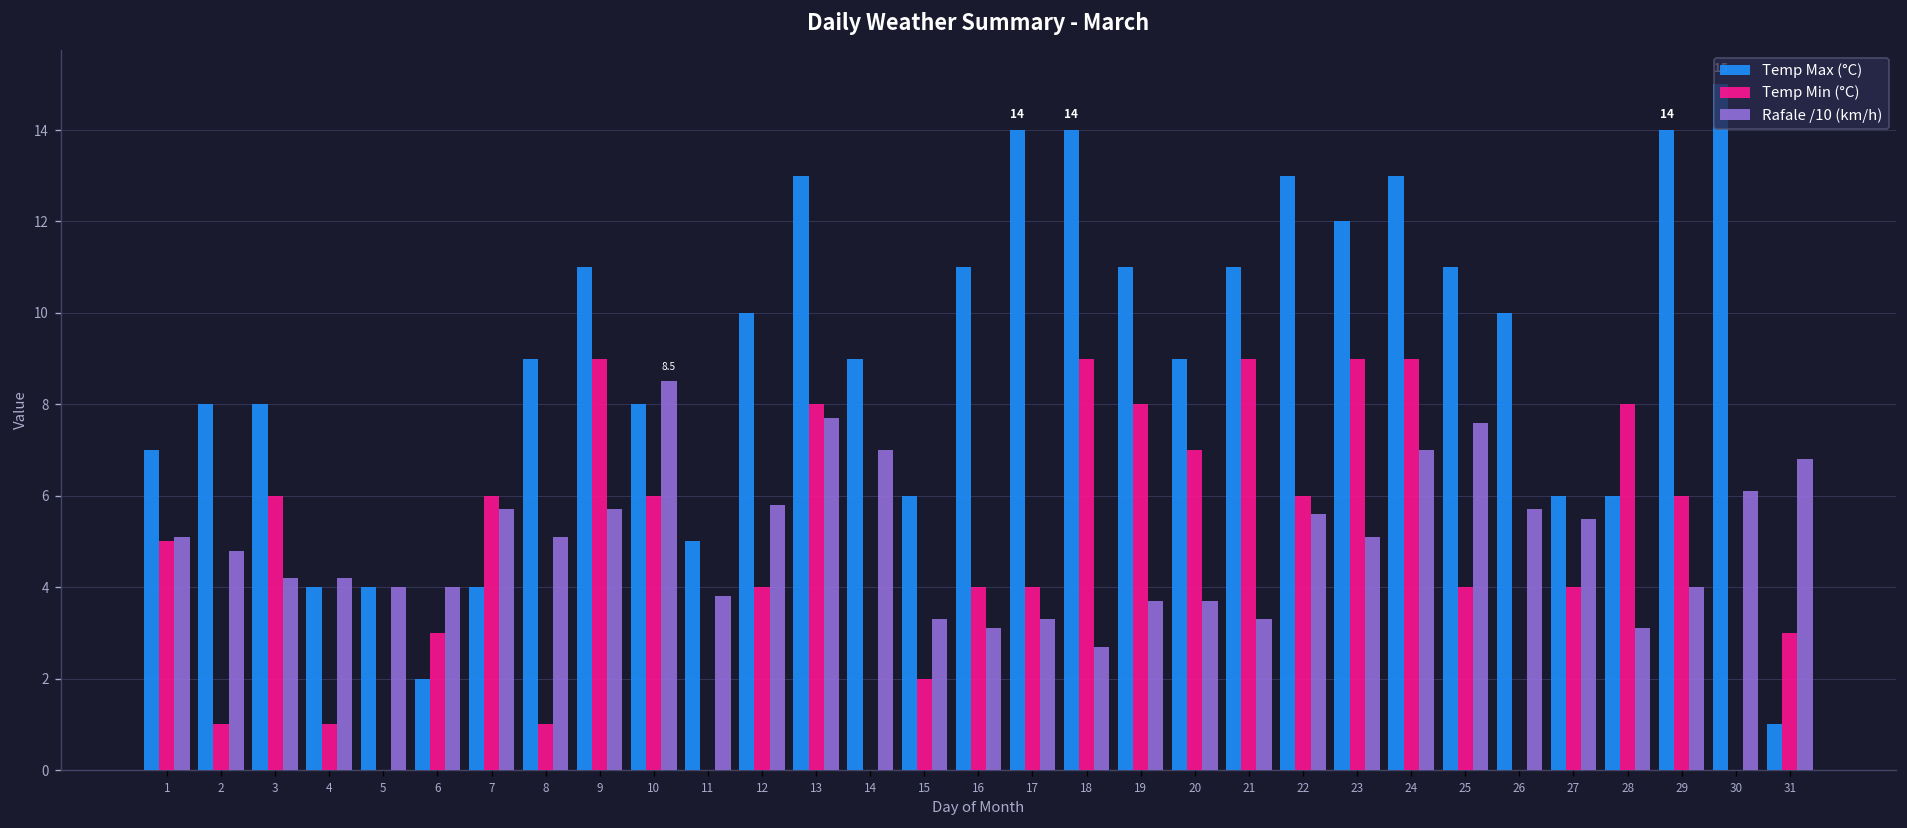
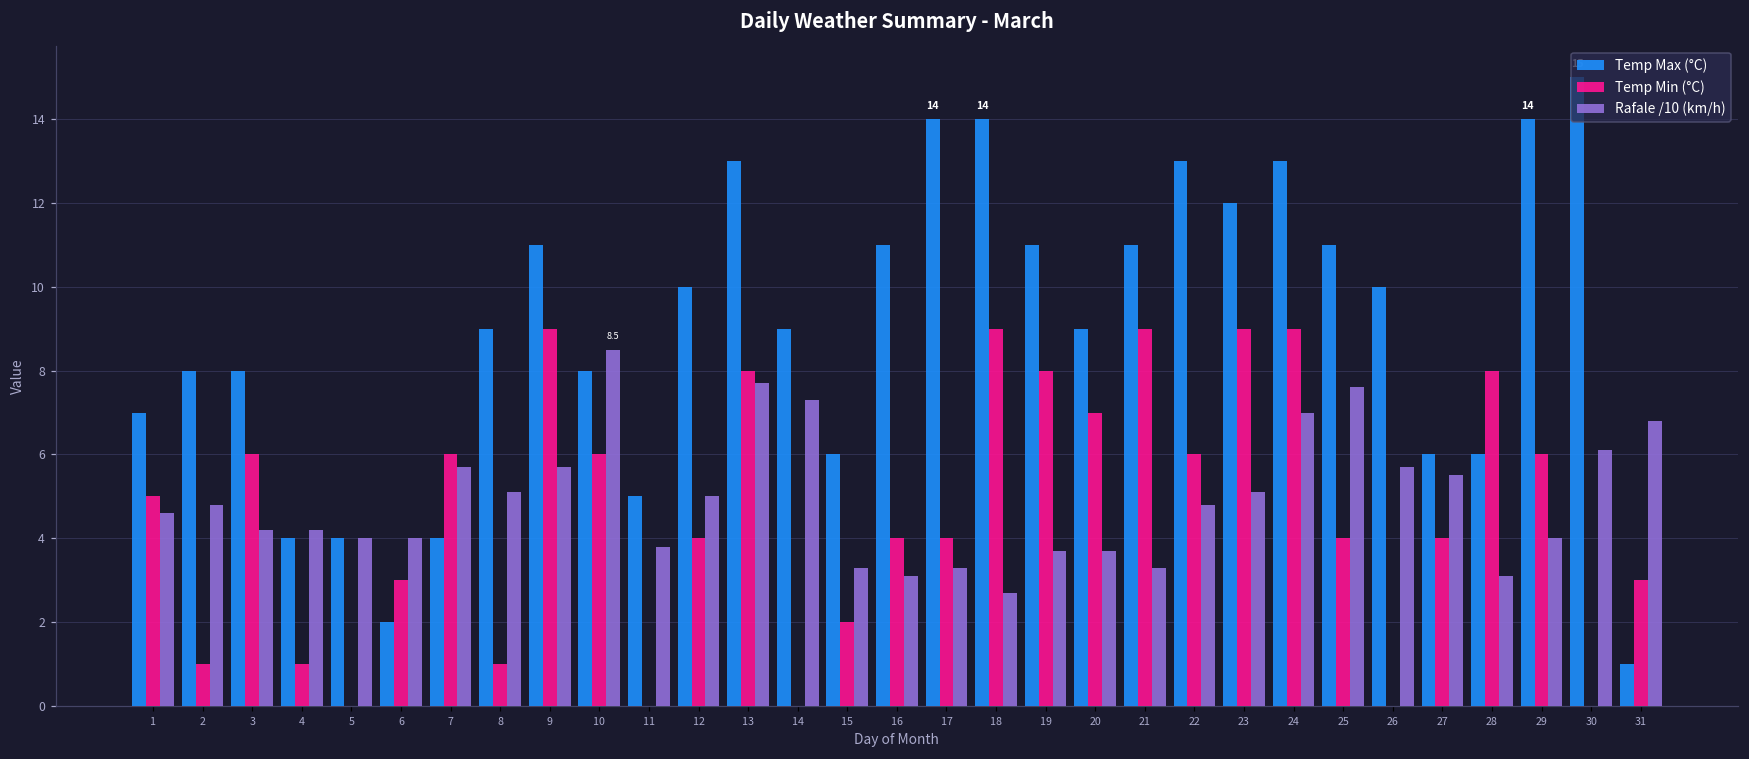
  {
    "Temp Max (°C)": {
      "17": 14,
      "18": 14,
      "29": 14
    },
    "Temp Min (°C)": {
      "1": 5.0,
      "2": 1.0,
      "3": 6.0,
      "4": 1.0,
      "5": 0.0,
      "6": 3.0,
      "7": 6.0,
      "8": 1.0,
      "9": 9.0,
      "10": 6.0,
      "11": 0.0,
      "12": 4.0,
      "13": 8.0,
      "14": 0.0,
      "15": 2.0,
      "16": 4.0,
      "17": 4.0,
      "18": 9.0,
      "19": 8.0,
      "20": 7.0,
      "21": 9.0,
      "22": 6.0,
      "23": 9.0,
      "24": 9.0,
      "25": 4.0,
      "26": 0.0,
      "27": 4.0,
      "28": 8.0,
      "29": 6.0,
      "30": 0.0,
      "31": 3.0
    },
    "Rafale /10 (km/h)": {
-     "1": 5.1,
+     "1": 4.6,
      "2": 4.8,
      "3": 4.2,
      "4": 4.2,
      "5": 4.0,
      "6": 4.0,
      "7": 5.7,
      "8": 5.1,
      "9": 5.7,
      "11": 3.8,
-     "12": 5.8,
+     "12": 5.0,
      "13": 7.7,
-     "14": 7.0,
+     "14": 7.3,
      "15": 3.3,
      "16": 3.1,
      "17": 3.3,
      "18": 2.7,
      "19": 3.7,
      "20": 3.7,
      "21": 3.3,
-     "22": 5.6,
+     "22": 4.8,
      "23": 5.1,
      "24": 7.0,
      "25": 7.6,
      "26": 5.7,
      "27": 5.5,
      "28": 3.1,
      "29": 4.0,
      "30": 6.1,
      "31": 6.8
    }
  }
